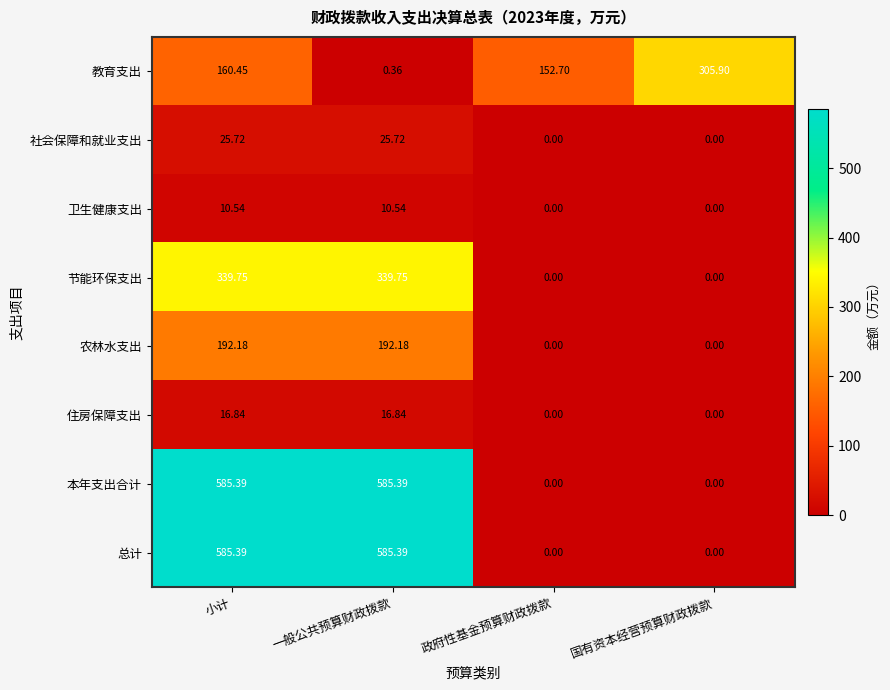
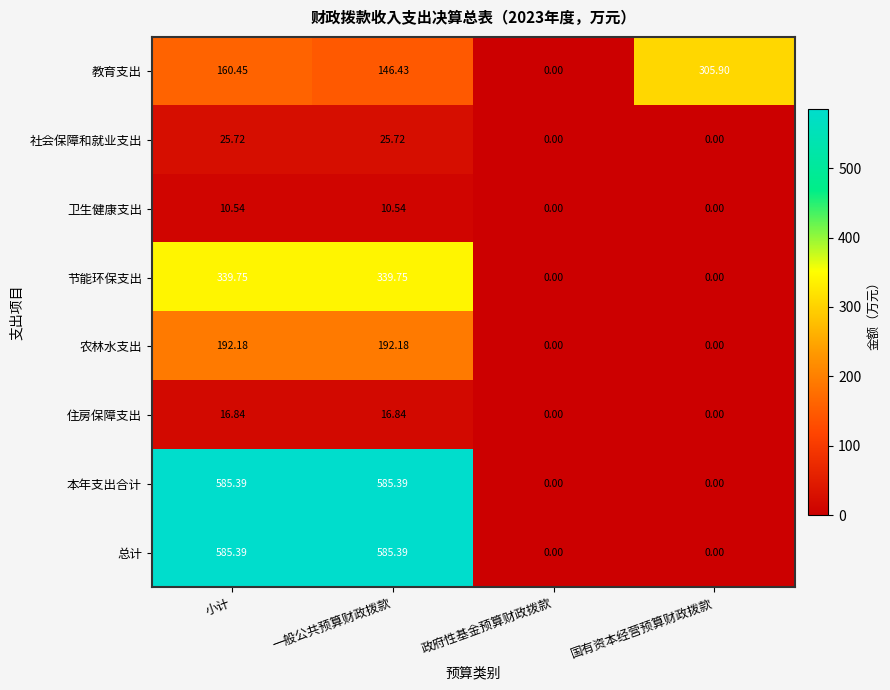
  {
    "教育支出": {
      "小计": 160.45,
-     "一般公共预算财政拨款": 0.36,
-     "政府性基金预算财政拨款": 152.70,
+     "一般公共预算财政拨款": 146.43,
+     "政府性基金预算财政拨款": 0.00,
      "国有资本经营预算财政拨款": 305.90
    },
    "社会保障和就业支出": {
      "小计": 25.72,
      "一般公共预算财政拨款": 25.72,
      "政府性基金预算财政拨款": 0.00,
      "国有资本经营预算财政拨款": 0.00
    },
    "卫生健康支出": {
      "小计": 10.54,
      "一般公共预算财政拨款": 10.54,
      "政府性基金预算财政拨款": 0.00,
      "国有资本经营预算财政拨款": 0.00
    },
    "节能环保支出": {
      "小计": 339.75,
      "一般公共预算财政拨款": 339.75,
      "政府性基金预算财政拨款": 0.00,
      "国有资本经营预算财政拨款": 0.00
    },
    "农林水支出": {
      "小计": 192.18,
      "一般公共预算财政拨款": 192.18,
      "政府性基金预算财政拨款": 0.00,
      "国有资本经营预算财政拨款": 0.00
    },
    "住房保障支出": {
      "小计": 16.84,
      "一般公共预算财政拨款": 16.84,
      "政府性基金预算财政拨款": 0.00,
      "国有资本经营预算财政拨款": 0.00
    },
    "本年支出合计": {
      "小计": 585.39,
      "一般公共预算财政拨款": 585.39,
      "政府性基金预算财政拨款": 0.00,
      "国有资本经营预算财政拨款": 0.00
    },
    "总计": {
      "小计": 585.39,
      "一般公共预算财政拨款": 585.39,
      "政府性基金预算财政拨款": 0.00,
      "国有资本经营预算财政拨款": 0.00
    }
  }
